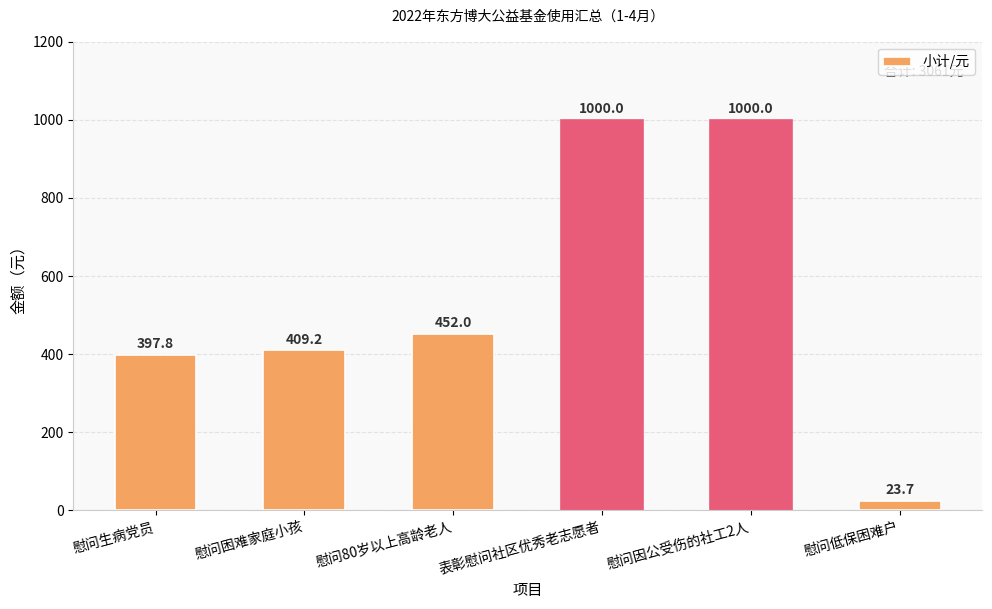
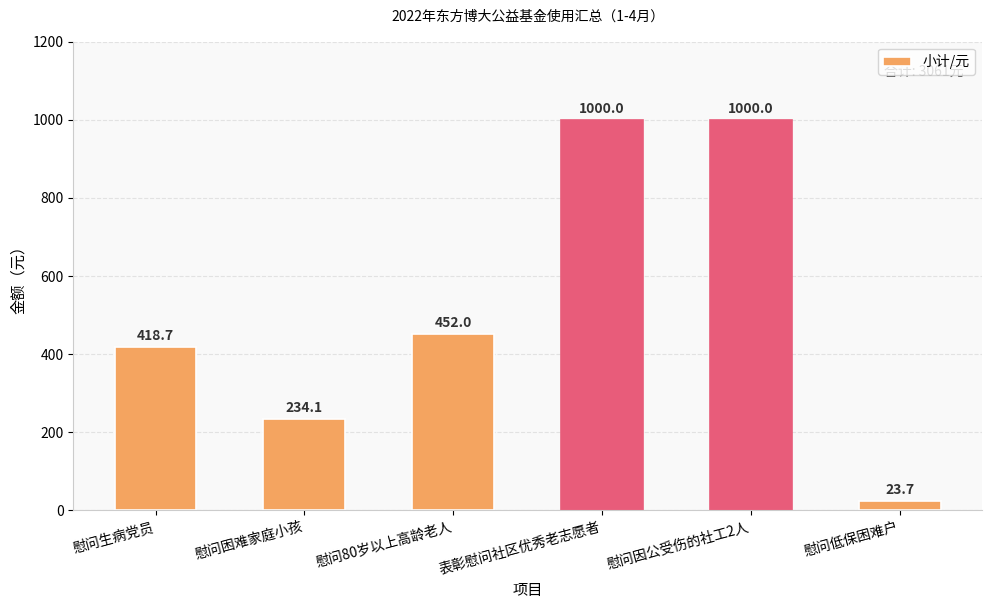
  {
-   "慰问生病党员": 397.8,
-   "慰问困难家庭小孩": 409.2,
+   "慰问生病党员": 418.7,
+   "慰问困难家庭小孩": 234.1,
    "慰问80岁以上高龄老人": 452.0,
    "表彰慰问社区优秀老志愿者": 1000.0,
    "慰问因公受伤的社工2人": 1000.0,
    "慰问低保困难户": 23.7
  }
